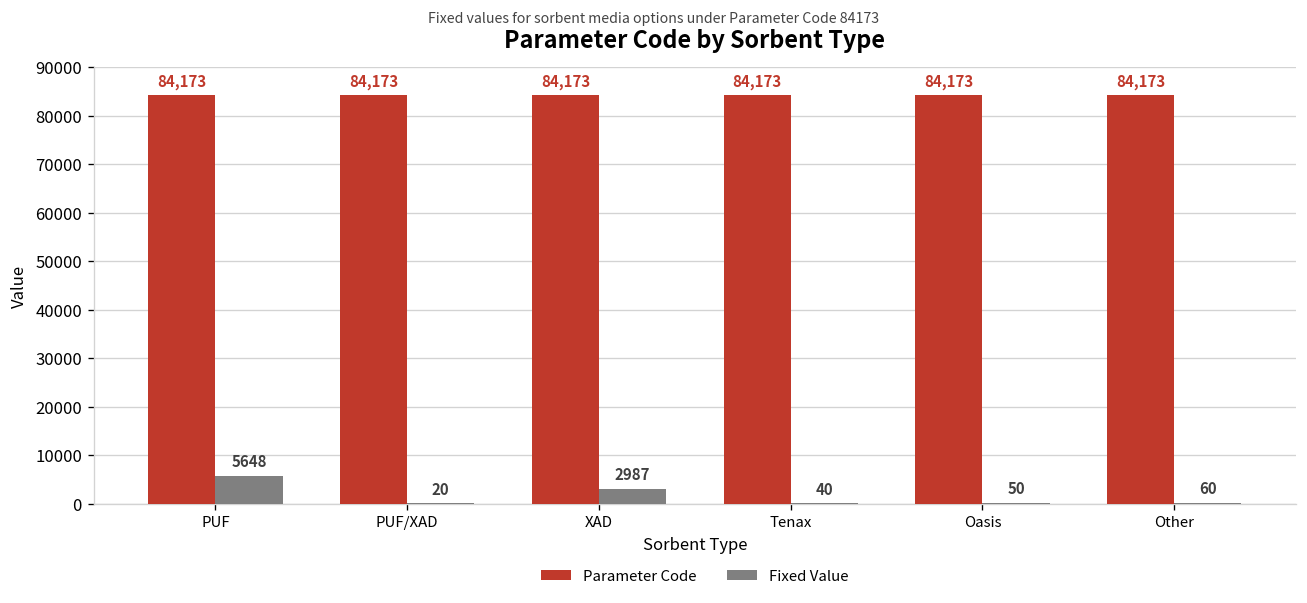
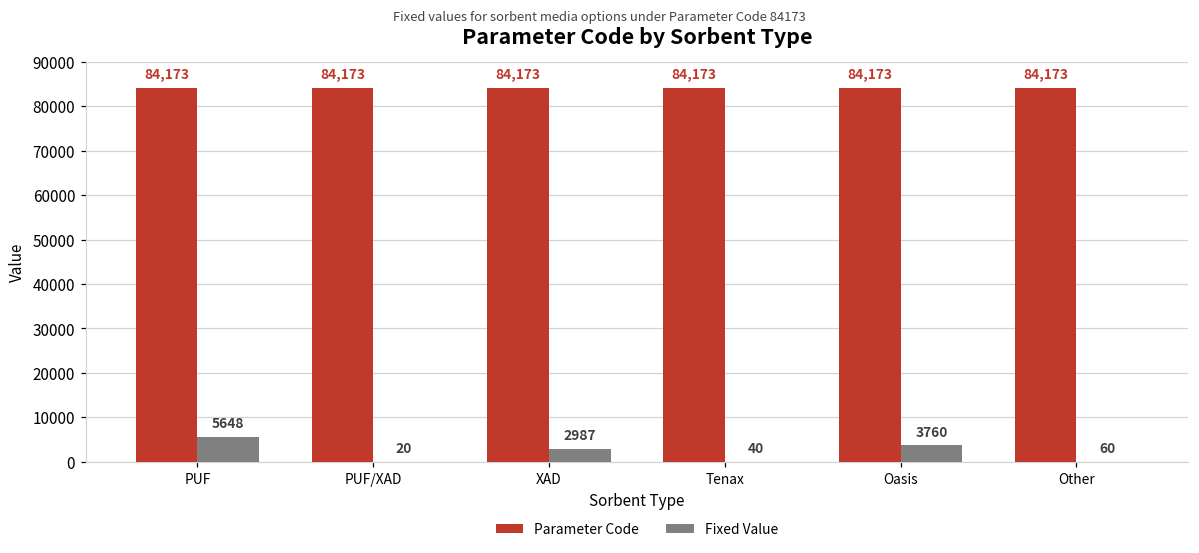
  {
    "Parameter Code": {
      "PUF": "84,173",
      "PUF/XAD": "84,173",
      "XAD": "84,173",
      "Tenax": "84,173",
      "Oasis": "84,173",
      "Other": "84,173"
    },
    "Fixed Value": {
      "PUF": "5648",
      "PUF/XAD": "20",
      "XAD": "2987",
      "Tenax": "40",
-     "Oasis": "50",
+     "Oasis": "3760",
      "Other": "60"
    }
  }
